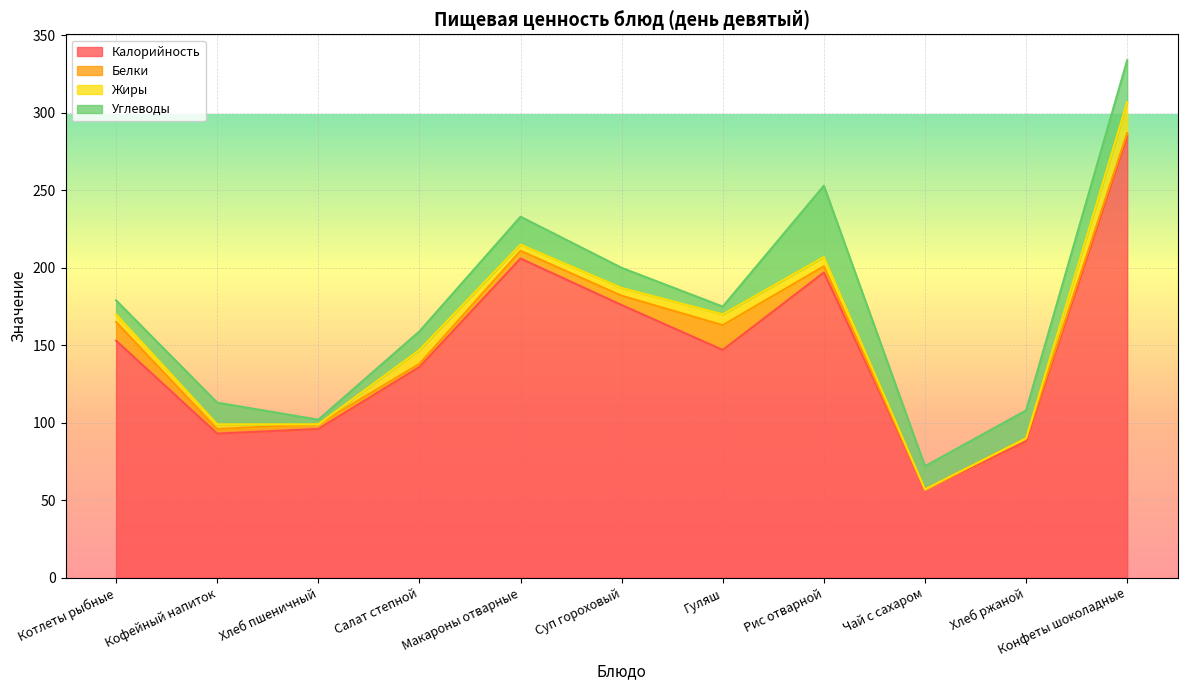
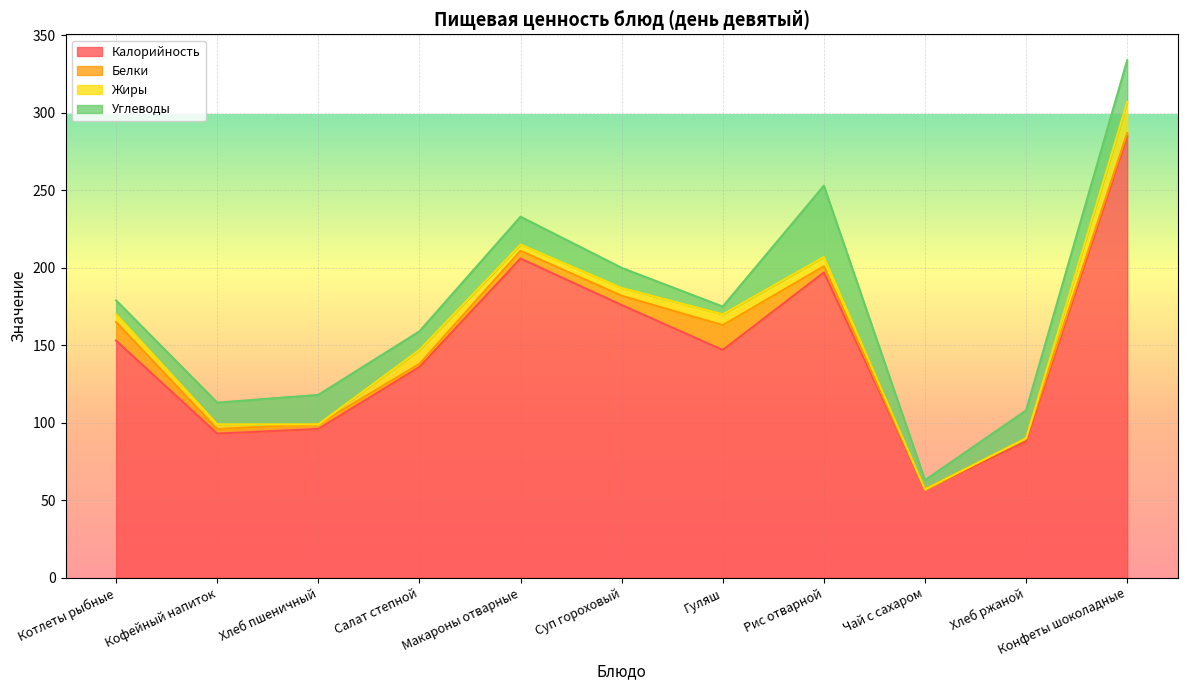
  {
    "Калорийность": {
      "Котлеты рыбные": 153,
      "Кофейный напиток": 93,
      "Хлеб пшеничный": 96,
      "Салат степной": 136,
      "Макароны отварные": 206,
      "Суп гороховый": 176,
      "Гуляш": 147,
      "Рис отварной": 197,
      "Хлеб ржаной": 88,
      "Конфеты шоколадные": 285
    },
    "Белки": {
      "Котлеты рыбные": 12,
      "Кофейный напиток": 3,
      "Салат степной": 2,
      "Макароны отварные": 5,
      "Суп гороховый": 6,
      "Гуляш": 16,
      "Рис отварной": 4,
      "Конфеты шоколадные": 2
    },
    "Жиры": {
      "Котлеты рыбные": 5,
      "Кофейный напиток": 3,
      "Салат степной": 9,
      "Макароны отварные": 4,
      "Суп гороховый": 5,
      "Гуляш": 7,
      "Рис отварной": 6,
      "Конфеты шоколадные": 20
    },
    "Углеводы": {
      "Котлеты рыбные": 9,
      "Кофейный напиток": 14,
-     "Хлеб пшеничный": 3,
+     "Хлеб пшеничный": 19,
      "Салат степной": 12,
      "Макароны отварные": 18,
      "Суп гороховый": 13,
      "Гуляш": 5,
      "Рис отварной": 46,
-     "Чай с сахаром": 15,
+     "Чай с сахаром": 6,
      "Хлеб ржаной": 18,
      "Конфеты шоколадные": 27
    }
  }
